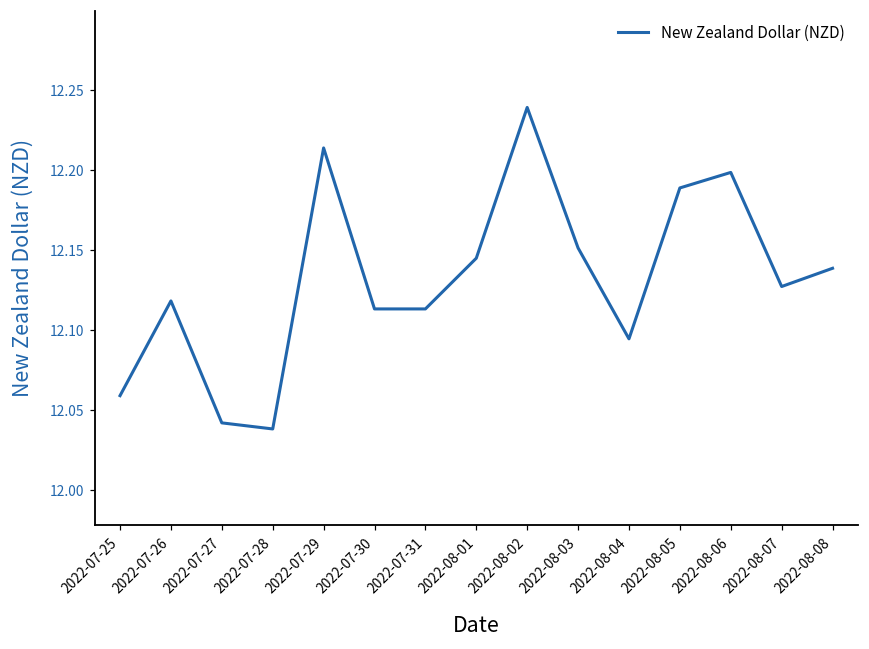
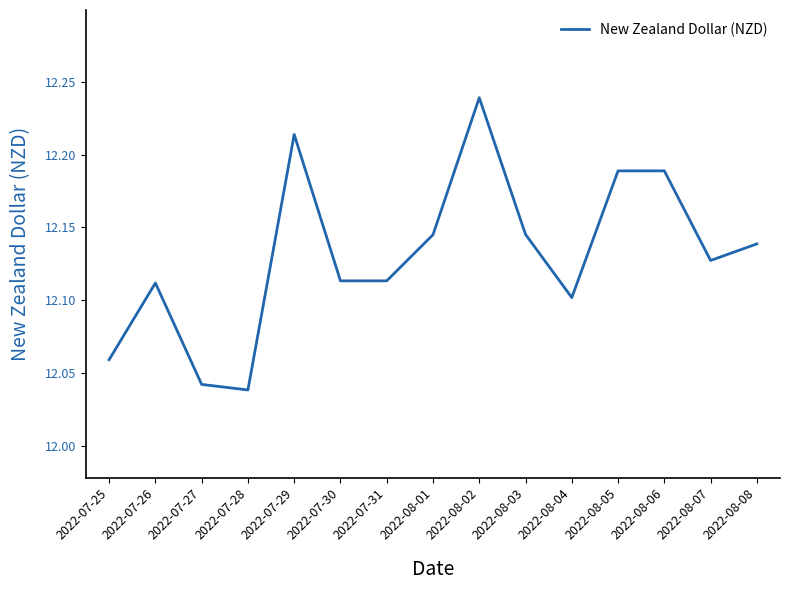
  {
    "2022-07-25": 12.059,
-   "2022-07-26": 12.118,
+   "2022-07-26": 12.112,
    "2022-07-27": 12.042,
    "2022-07-28": 12.038,
    "2022-07-29": 12.214,
    "2022-07-30": 12.113,
    "2022-07-31": 12.113,
    "2022-08-01": 12.145,
    "2022-08-02": 12.239,
-   "2022-08-03": 12.151,
-   "2022-08-04": 12.095,
+   "2022-08-03": 12.145,
+   "2022-08-04": 12.102,
    "2022-08-05": 12.189,
-   "2022-08-06": 12.199,
+   "2022-08-06": 12.189,
    "2022-08-07": 12.127,
    "2022-08-08": 12.139
  }
